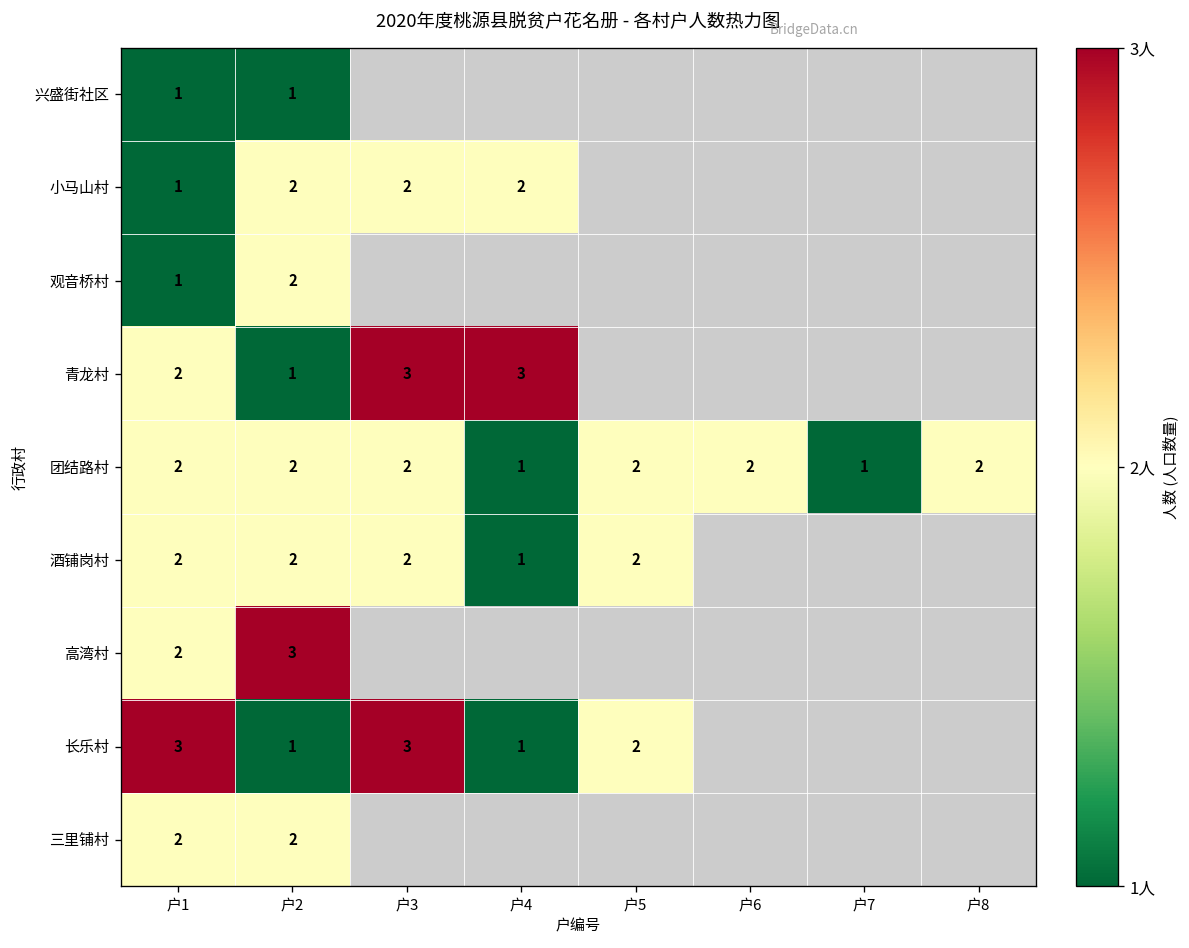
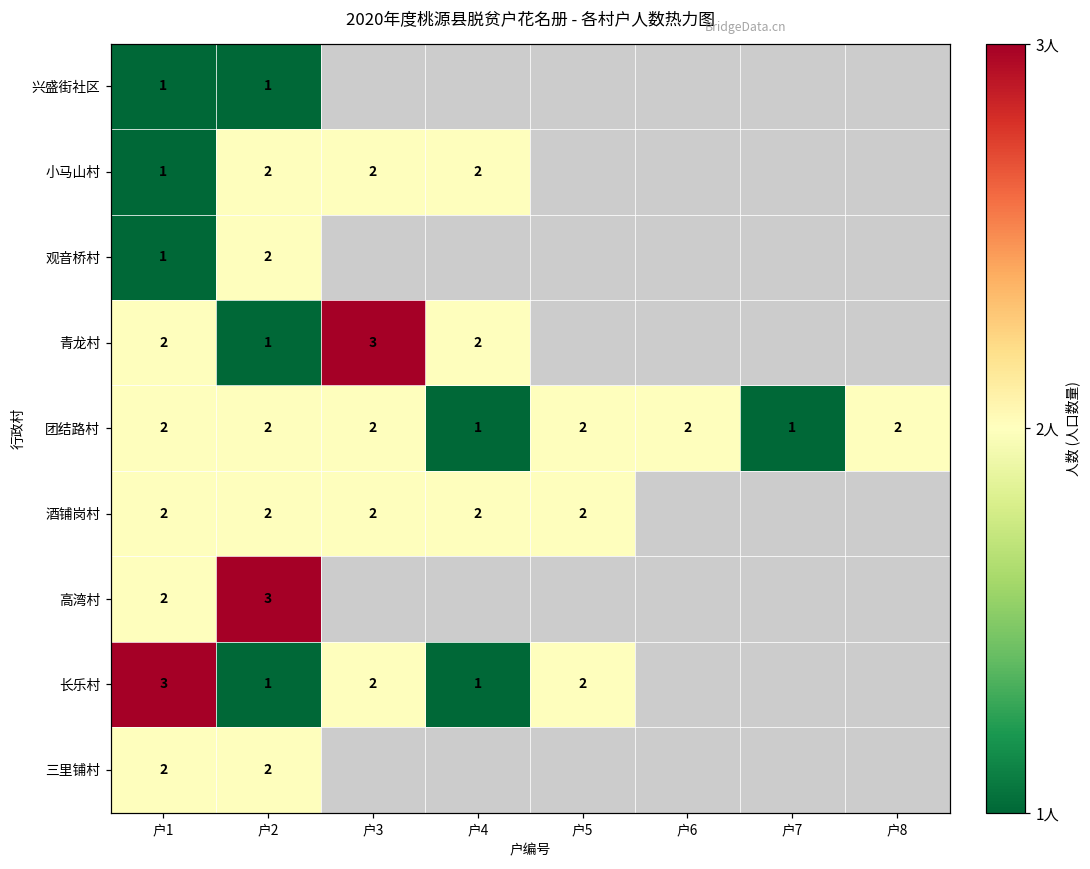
  {
    "兴盛街社区": {
      "户1": 1,
      "户2": 1
    },
    "小马山村": {
      "户1": 1,
      "户2": 2,
      "户3": 2,
      "户4": 2
    },
    "观音桥村": {
      "户1": 1,
      "户2": 2
    },
    "青龙村": {
      "户1": 2,
      "户2": 1,
      "户3": 3,
-     "户4": 3
+     "户4": 2
    },
    "团结路村": {
      "户1": 2,
      "户2": 2,
      "户3": 2,
      "户4": 1,
      "户5": 2,
      "户6": 2,
      "户7": 1,
      "户8": 2
    },
    "酒铺岗村": {
      "户1": 2,
      "户2": 2,
      "户3": 2,
-     "户4": 1,
+     "户4": 2,
      "户5": 2
    },
    "高湾村": {
      "户1": 2,
      "户2": 3
    },
    "长乐村": {
      "户1": 3,
      "户2": 1,
-     "户3": 3,
+     "户3": 2,
      "户4": 1,
      "户5": 2
    },
    "三里铺村": {
      "户1": 2,
      "户2": 2
    }
  }
